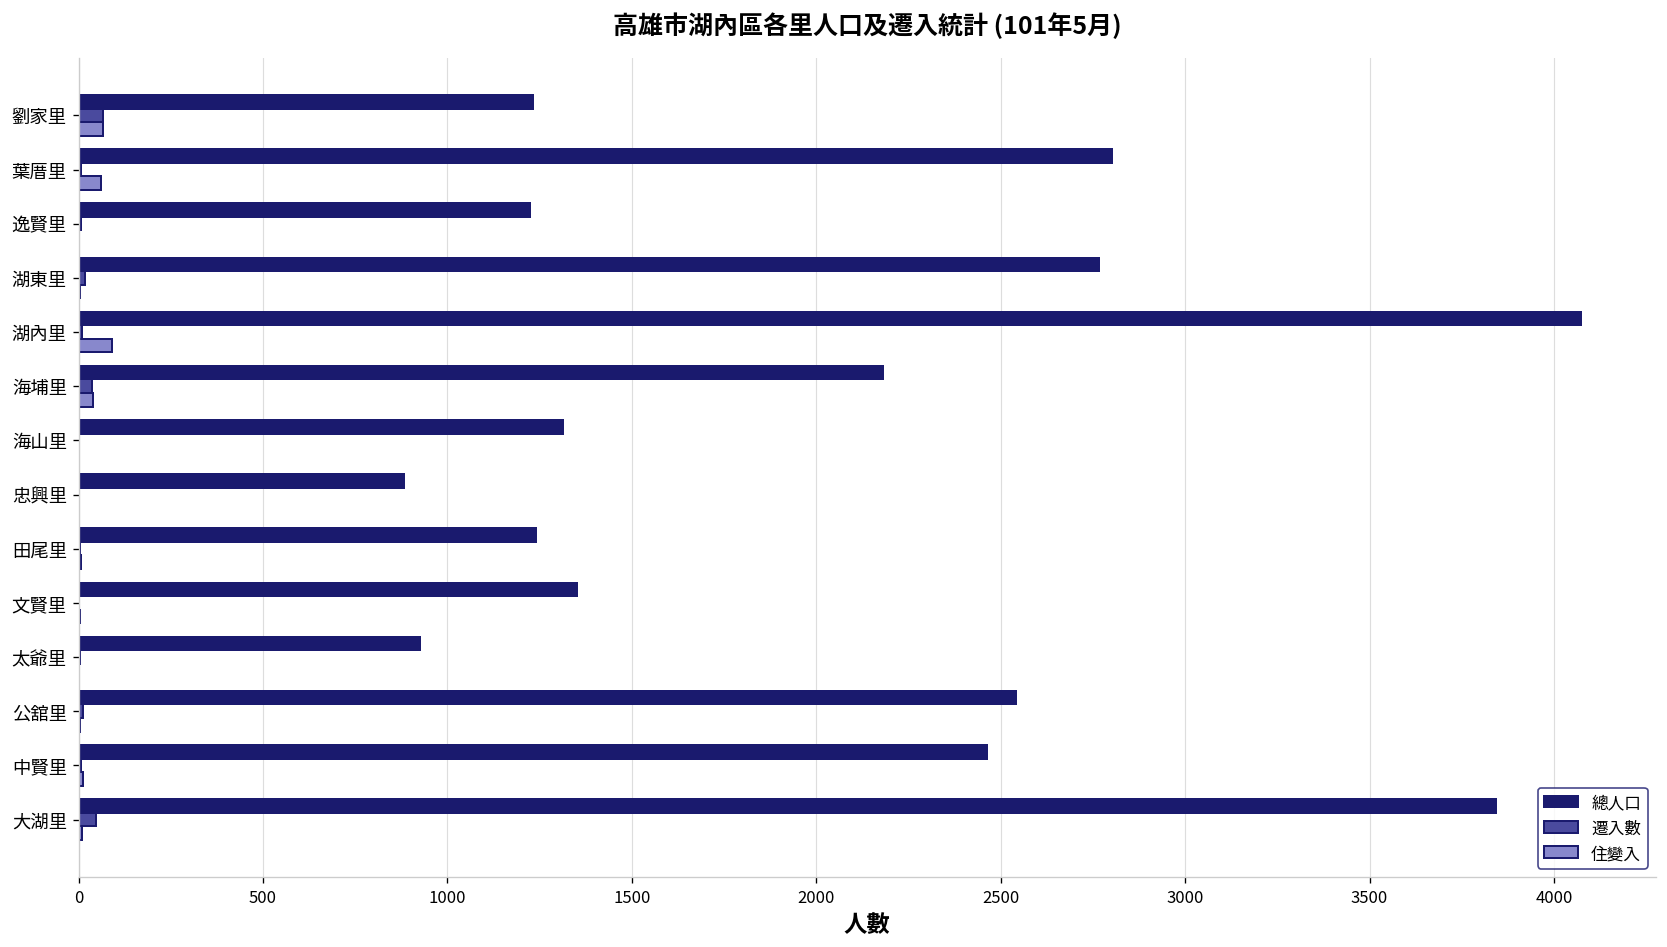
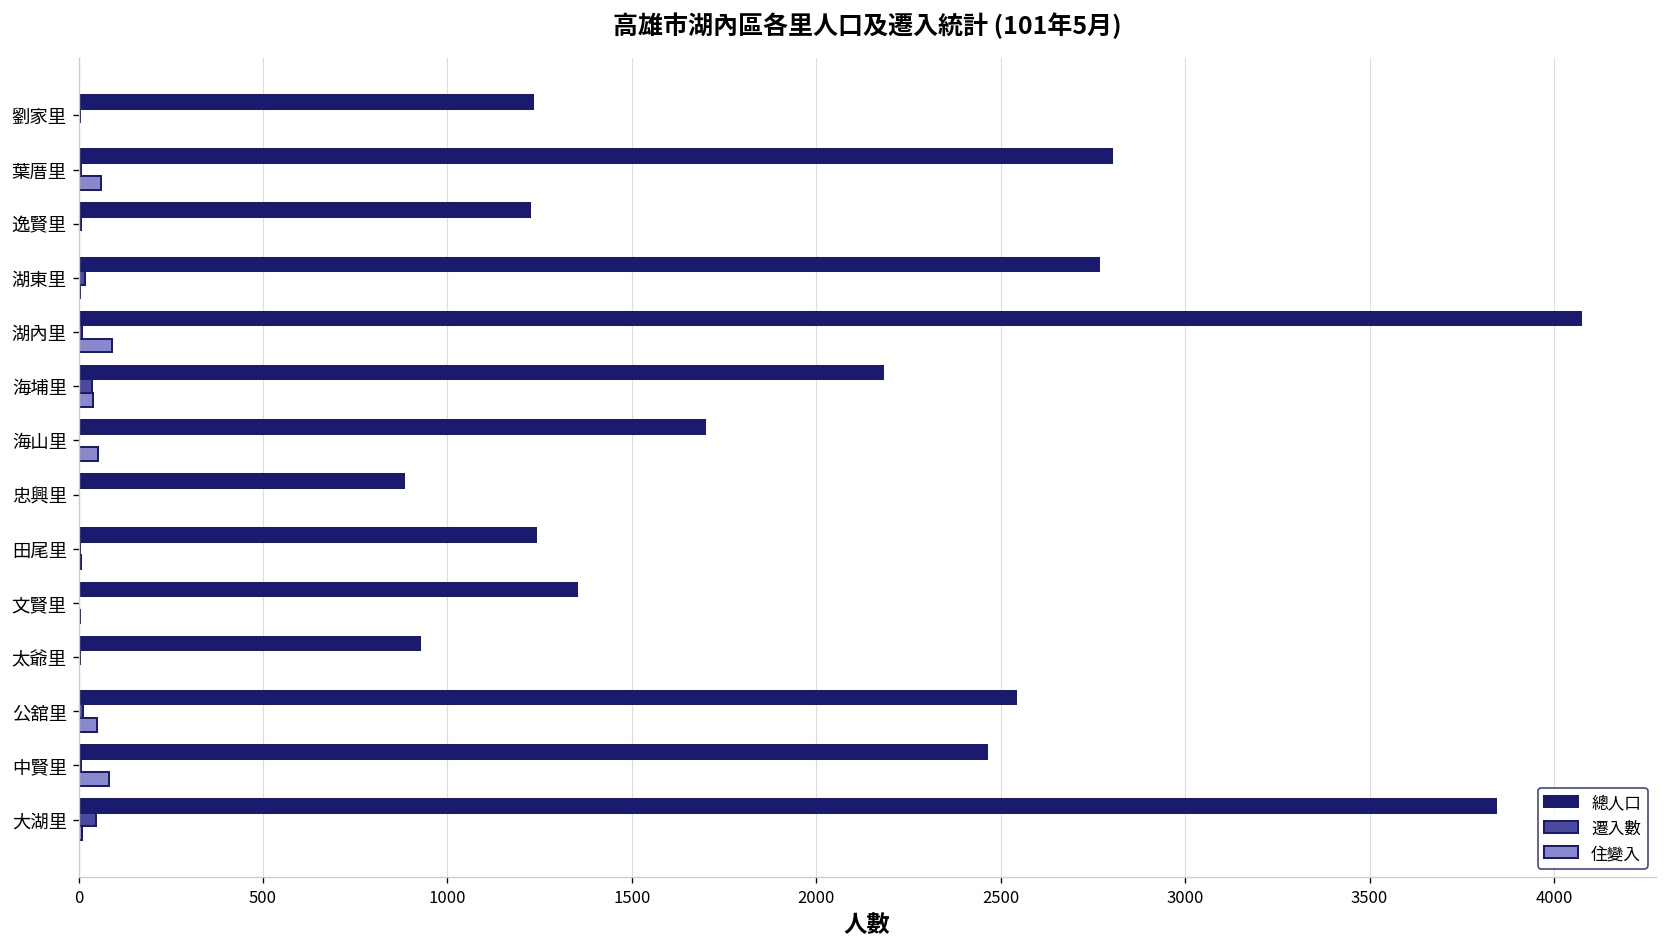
  {
    "總人口": {
      "劉家里": 1230,
      "葉厝里": 2800,
      "逸賢里": 1220,
      "湖東里": 2770,
      "湖內里": 4070,
      "海埔里": 2180,
-     "海山里": 1310,
+     "海山里": 1700,
      "忠興里": 880,
      "田尾里": 1240,
      "文賢里": 1350,
      "太爺里": 930,
      "公舘里": 2540,
      "中賢里": 2460,
      "大湖里": 3840
    },
    "遷入數": {
-     "劉家里": 70,
+     "劉家里": 10,
      "湖東里": 20,
      "湖內里": 10,
      "海埔里": 40,
      "公舘里": 10,
      "大湖里": 50
    },
    "住變入": {
-     "劉家里": 70,
+     "劉家里": 0,
      "葉厝里": 60,
      "逸賢里": 0,
      "湖內里": 90,
      "海埔里": 40,
-     "海山里": 0,
+     "海山里": 50,
      "忠興里": 0,
-     "公舘里": 0,
-     "中賢里": 10,
+     "公舘里": 50,
+     "中賢里": 80,
      "大湖里": 10
    }
  }
